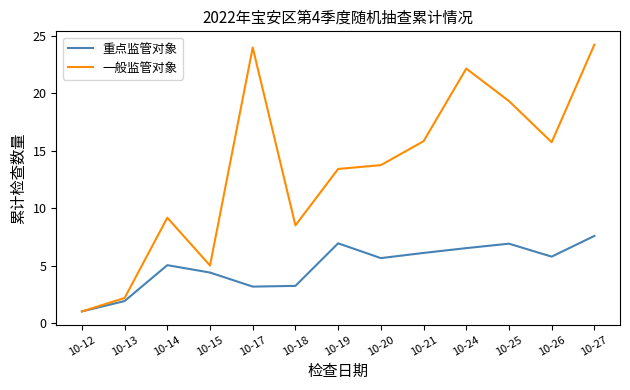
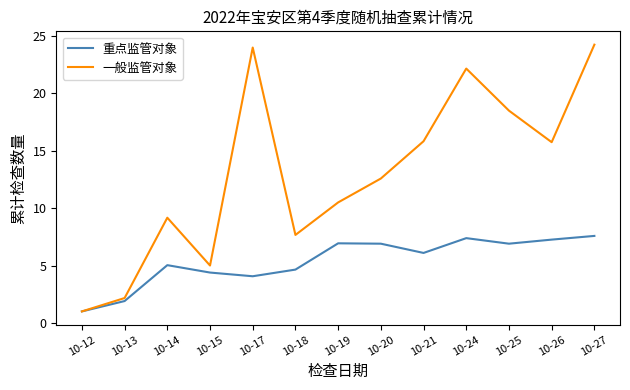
  {
    "重点监管对象": {
      "10-13": 1.9,
      "10-14": 5.0,
      "10-15": 4.4,
-     "10-17": 3.2,
-     "10-18": 3.2,
+     "10-17": 4.1,
+     "10-18": 4.6,
      "10-19": 6.9,
-     "10-20": 5.6,
+     "10-20": 6.9,
      "10-21": 6.1,
-     "10-24": 6.5,
+     "10-24": 7.4,
      "10-25": 6.9,
-     "10-26": 5.8,
+     "10-26": 7.3,
      "10-27": 7.6
    },
    "一般监管对象": {
      "10-13": 2.2,
      "10-14": 9.2,
      "10-15": 5.0,
      "10-17": 24.0,
-     "10-18": 8.5,
-     "10-19": 13.4,
-     "10-20": 13.8,
+     "10-18": 7.7,
+     "10-19": 10.5,
+     "10-20": 12.6,
      "10-21": 15.8,
      "10-24": 22.2,
-     "10-25": 19.3,
+     "10-25": 18.5,
      "10-26": 15.8,
      "10-27": 24.3
    }
  }
